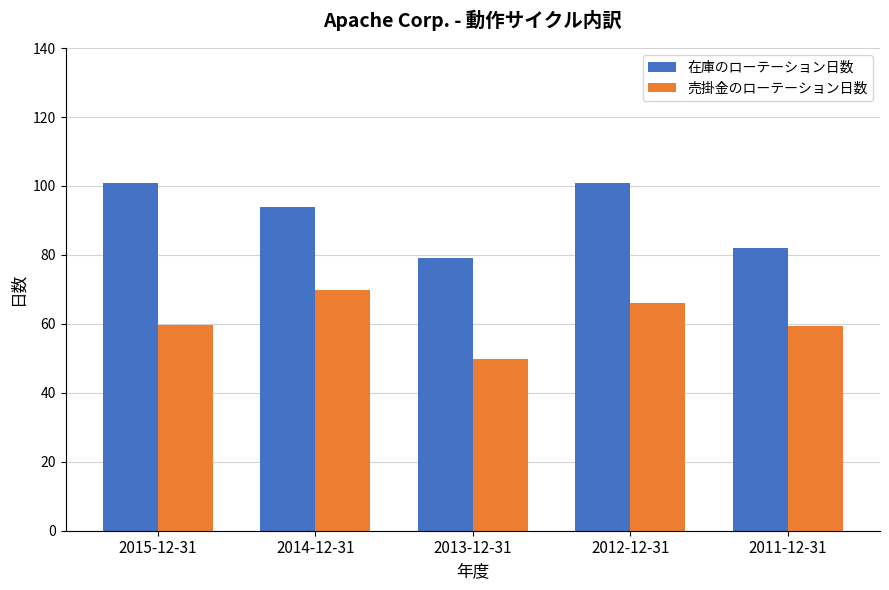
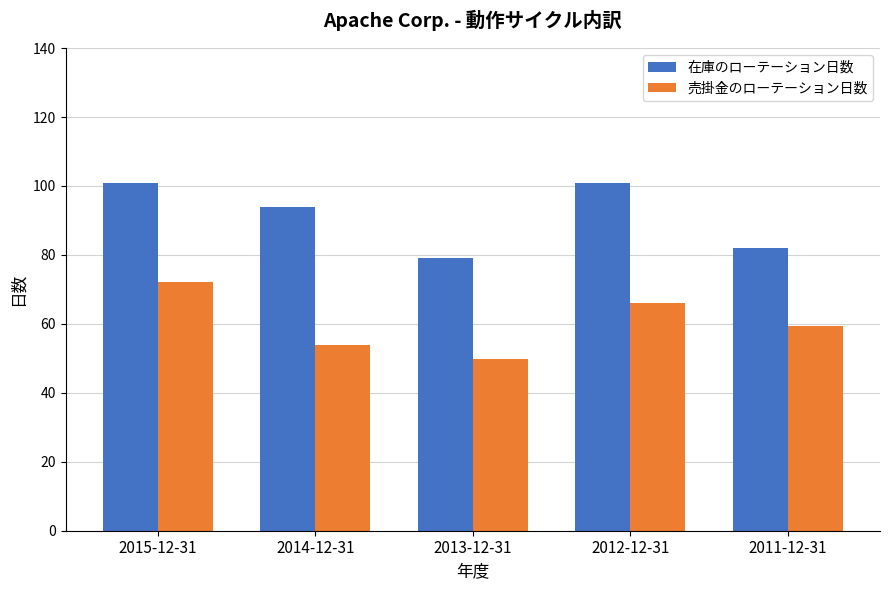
  {
    "在庫のローテーション日数": {
      "2015-12-31": 101,
      "2014-12-31": 94,
      "2013-12-31": 79,
      "2012-12-31": 101,
      "2011-12-31": 82
    },
    "売掛金のローテーション日数": {
-     "2015-12-31": 60,
-     "2014-12-31": 70,
+     "2015-12-31": 72,
+     "2014-12-31": 54,
      "2013-12-31": 50,
      "2012-12-31": 66,
      "2011-12-31": 59
    }
  }
